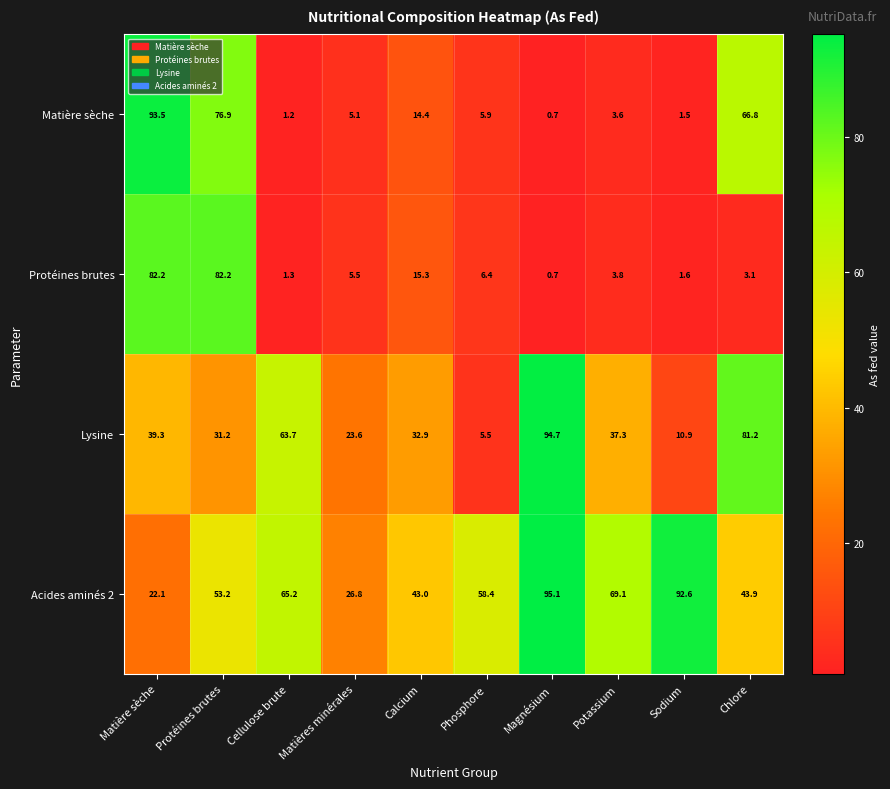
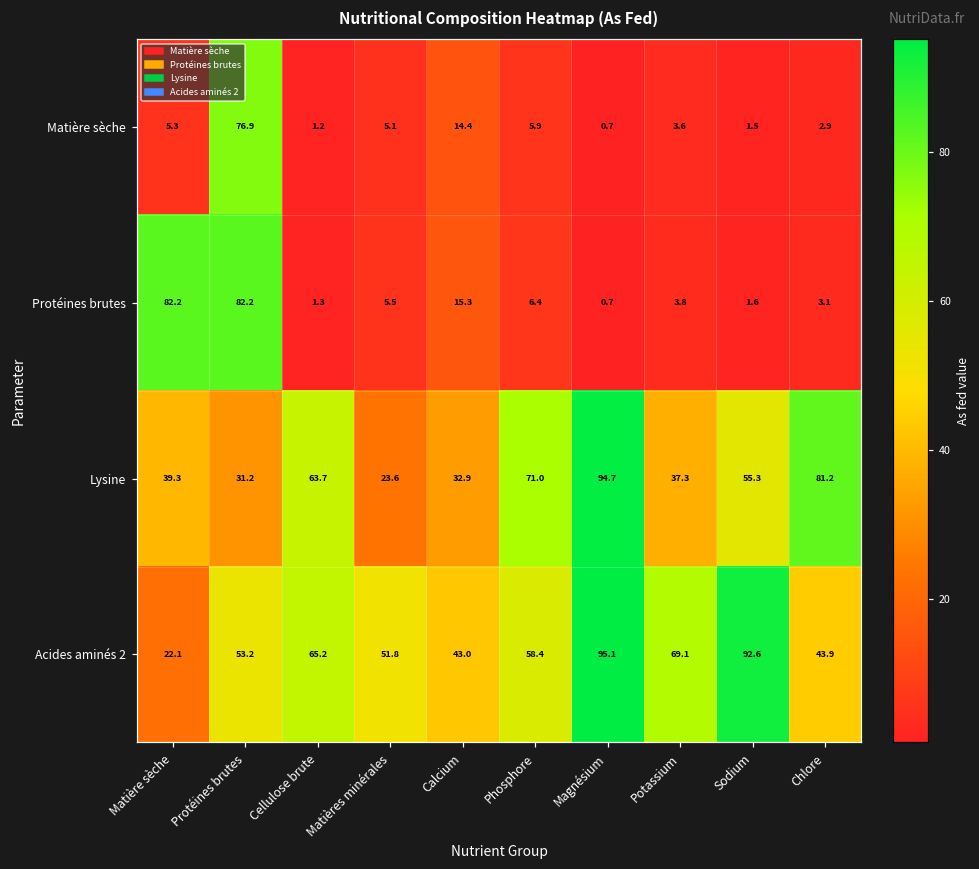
  {
    "Matière sèche": {
-     "Matière sèche": 93.5,
+     "Matière sèche": 5.3,
      "Protéines brutes": 76.9,
      "Cellulose brute": 1.2,
      "Matières minérales": 5.1,
      "Calcium": 14.4,
      "Phosphore": 5.9,
      "Magnésium": 0.7,
      "Potassium": 3.6,
      "Sodium": 1.5,
-     "Chlore": 66.8
+     "Chlore": 2.9
    },
    "Protéines brutes": {
      "Matière sèche": 82.2,
      "Protéines brutes": 82.2,
      "Cellulose brute": 1.3,
      "Matières minérales": 5.5,
      "Calcium": 15.3,
      "Phosphore": 6.4,
      "Magnésium": 0.7,
      "Potassium": 3.8,
      "Sodium": 1.6,
      "Chlore": 3.1
    },
    "Lysine": {
      "Matière sèche": 39.3,
      "Protéines brutes": 31.2,
      "Cellulose brute": 63.7,
      "Matières minérales": 23.6,
      "Calcium": 32.9,
-     "Phosphore": 5.5,
+     "Phosphore": 71.0,
      "Magnésium": 94.7,
      "Potassium": 37.3,
-     "Sodium": 10.9,
+     "Sodium": 55.3,
      "Chlore": 81.2
    },
    "Acides aminés 2": {
      "Matière sèche": 22.1,
      "Protéines brutes": 53.2,
      "Cellulose brute": 65.2,
-     "Matières minérales": 26.8,
+     "Matières minérales": 51.8,
      "Calcium": 43.0,
      "Phosphore": 58.4,
      "Magnésium": 95.1,
      "Potassium": 69.1,
      "Sodium": 92.6,
      "Chlore": 43.9
    }
  }
